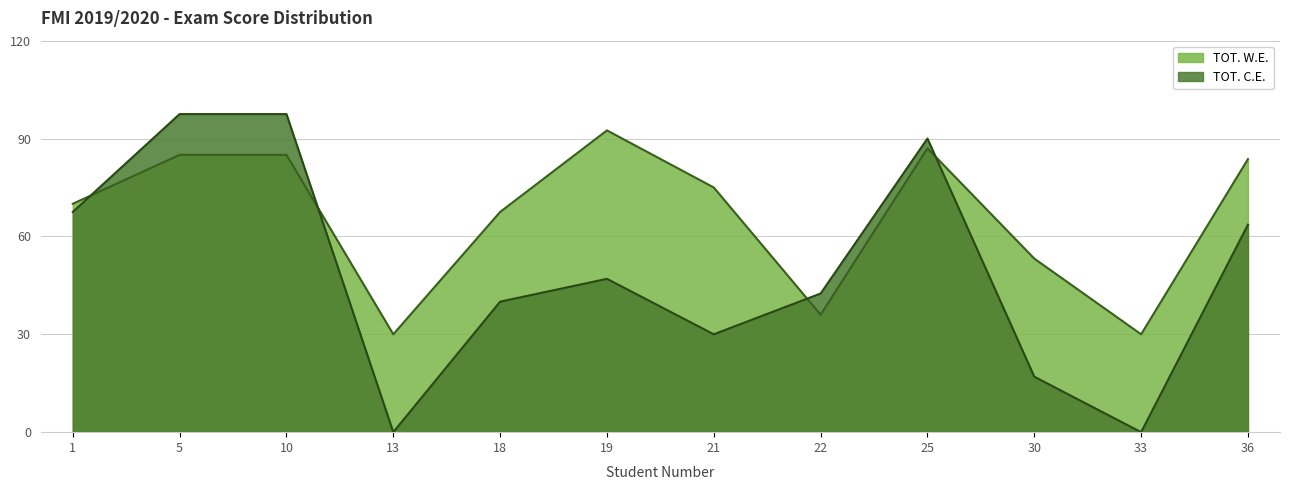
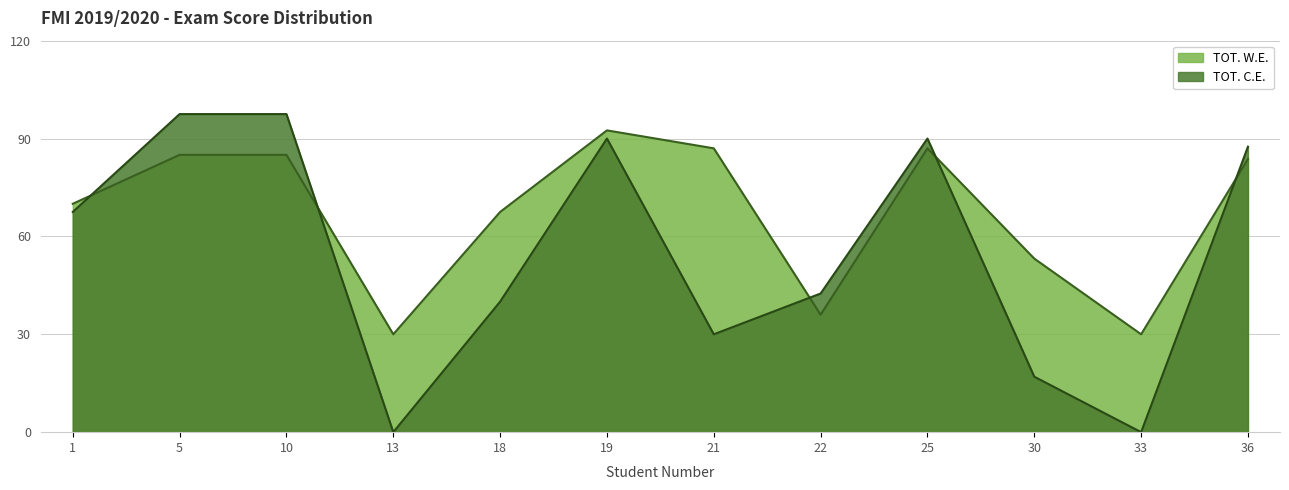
  {
    "TOT. W.E.": {
      "1": 70,
      "5": 85,
      "10": 85,
      "13": 30,
      "18": 68,
      "19": 93,
-     "21": 75,
+     "21": 87,
      "22": 36,
      "25": 87,
      "30": 53,
      "33": 30,
      "36": 84
    },
    "TOT. C.E.": {
      "1": 68,
      "5": 98,
      "10": 98,
      "13": 0,
      "18": 40,
-     "19": 47,
+     "19": 90,
      "21": 30,
      "22": 43,
      "25": 90,
      "30": 17,
      "33": 0,
-     "36": 64
+     "36": 88
    }
  }
